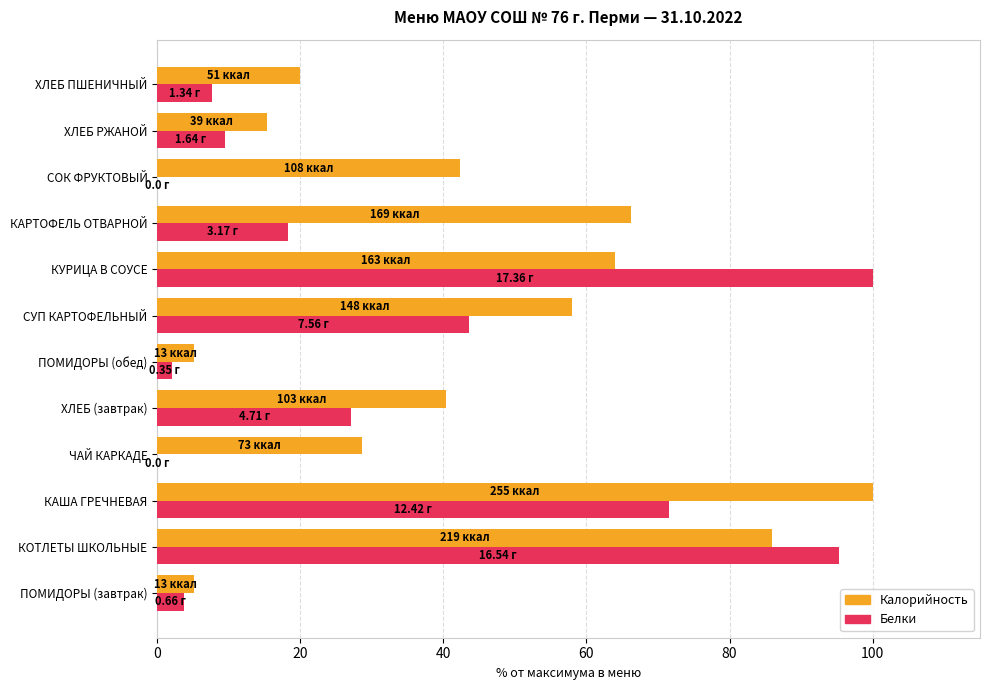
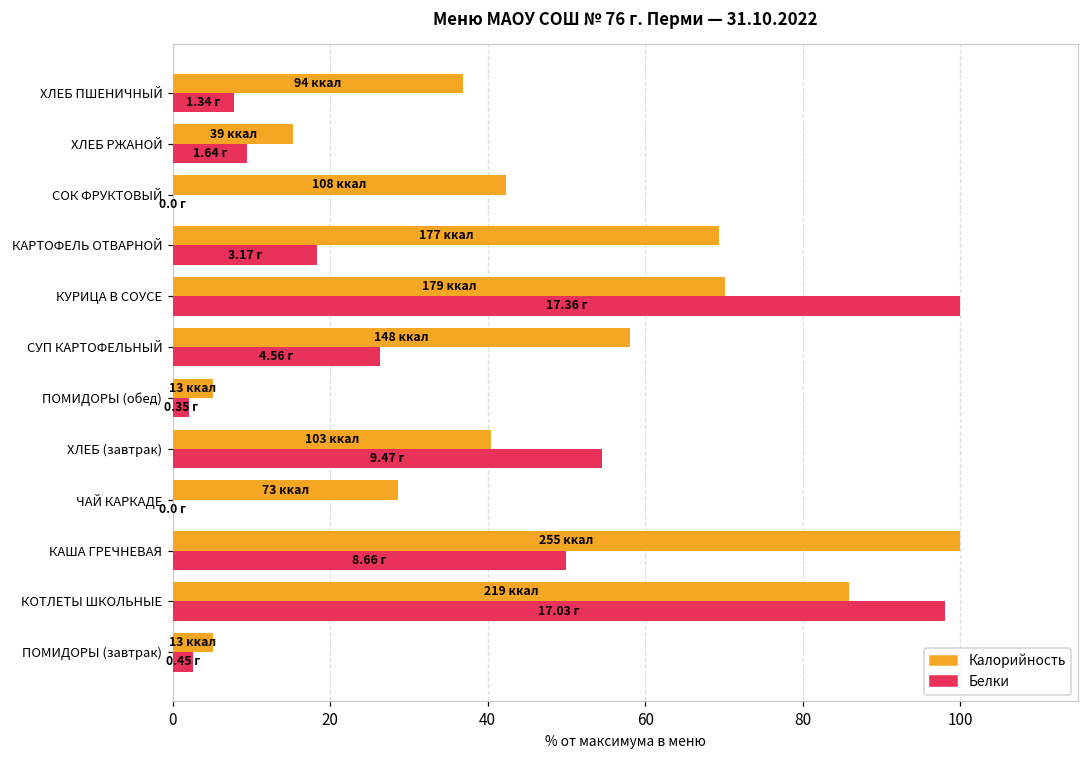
  {
    "Калорийность": {
-     "ХЛЕБ ПШЕНИЧНЫЙ": 51,
-     "КАРТОФЕЛЬ ОТВАРНОЙ": 169,
-     "КУРИЦА В СОУСЕ": 163
+     "ХЛЕБ ПШЕНИЧНЫЙ": 94,
+     "КАРТОФЕЛЬ ОТВАРНОЙ": 177,
+     "КУРИЦА В СОУСЕ": 179
    },
    "Белки": {
      "СОК ФРУКТОВЫЙ": 0.0,
-     "СУП КАРТОФЕЛЬНЫЙ": 7.56,
-     "ХЛЕБ (завтрак)": 4.71,
+     "СУП КАРТОФЕЛЬНЫЙ": 4.56,
+     "ХЛЕБ (завтрак)": 9.47,
      "ЧАЙ КАРКАДЕ": 0.0,
-     "КАША ГРЕЧНЕВАЯ": 12.42,
-     "КОТЛЕТЫ ШКОЛЬНЫЕ": 16.54,
-     "ПОМИДОРЫ (завтрак)": 0.66
+     "КАША ГРЕЧНЕВАЯ": 8.66,
+     "КОТЛЕТЫ ШКОЛЬНЫЕ": 17.03,
+     "ПОМИДОРЫ (завтрак)": 0.45
    }
  }
